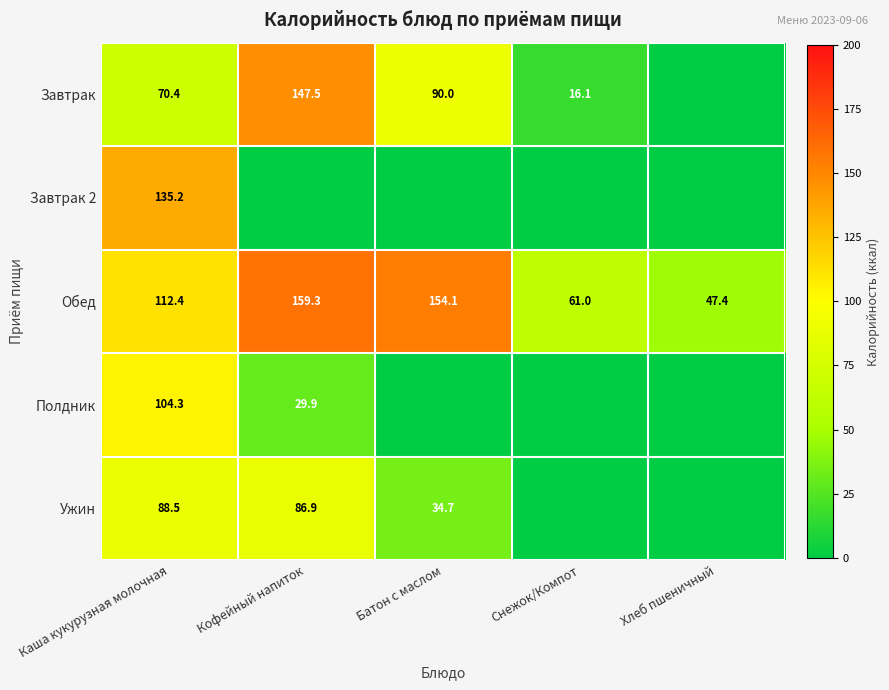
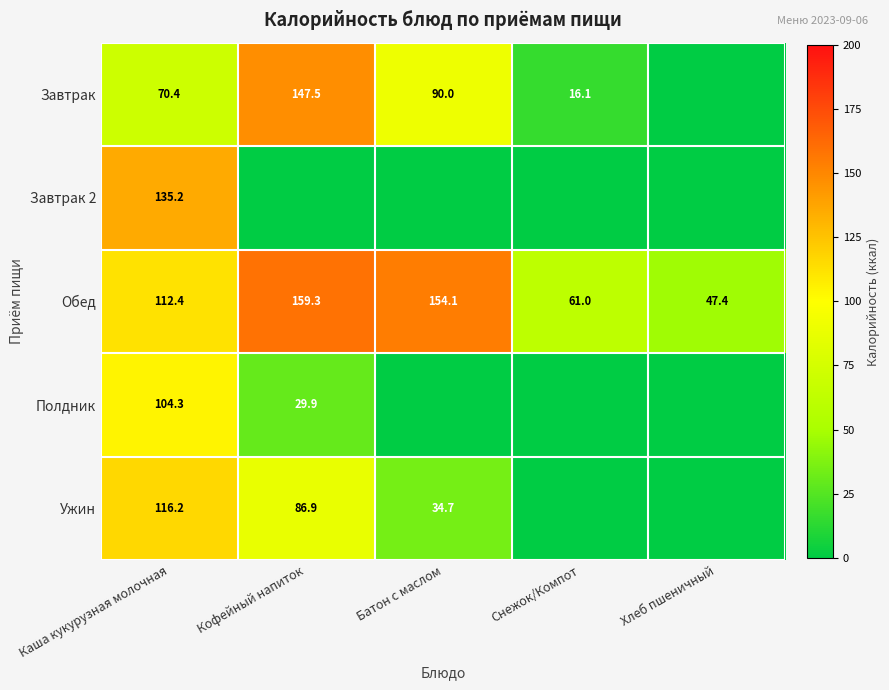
  {
    "Завтрак": {
      "Каша кукурузная молочная": 70.4,
      "Кофейный напиток": 147.5,
      "Батон с маслом": 90.0,
      "Снежок/Компот": 16.1
    },
    "Завтрак 2": {
      "Каша кукурузная молочная": 135.2
    },
    "Обед": {
      "Каша кукурузная молочная": 112.4,
      "Кофейный напиток": 159.3,
      "Батон с маслом": 154.1,
      "Снежок/Компот": 61.0,
      "Хлеб пшеничный": 47.4
    },
    "Полдник": {
      "Каша кукурузная молочная": 104.3,
      "Кофейный напиток": 29.9
    },
    "Ужин": {
-     "Каша кукурузная молочная": 88.5,
+     "Каша кукурузная молочная": 116.2,
      "Кофейный напиток": 86.9,
      "Батон с маслом": 34.7
    }
  }
